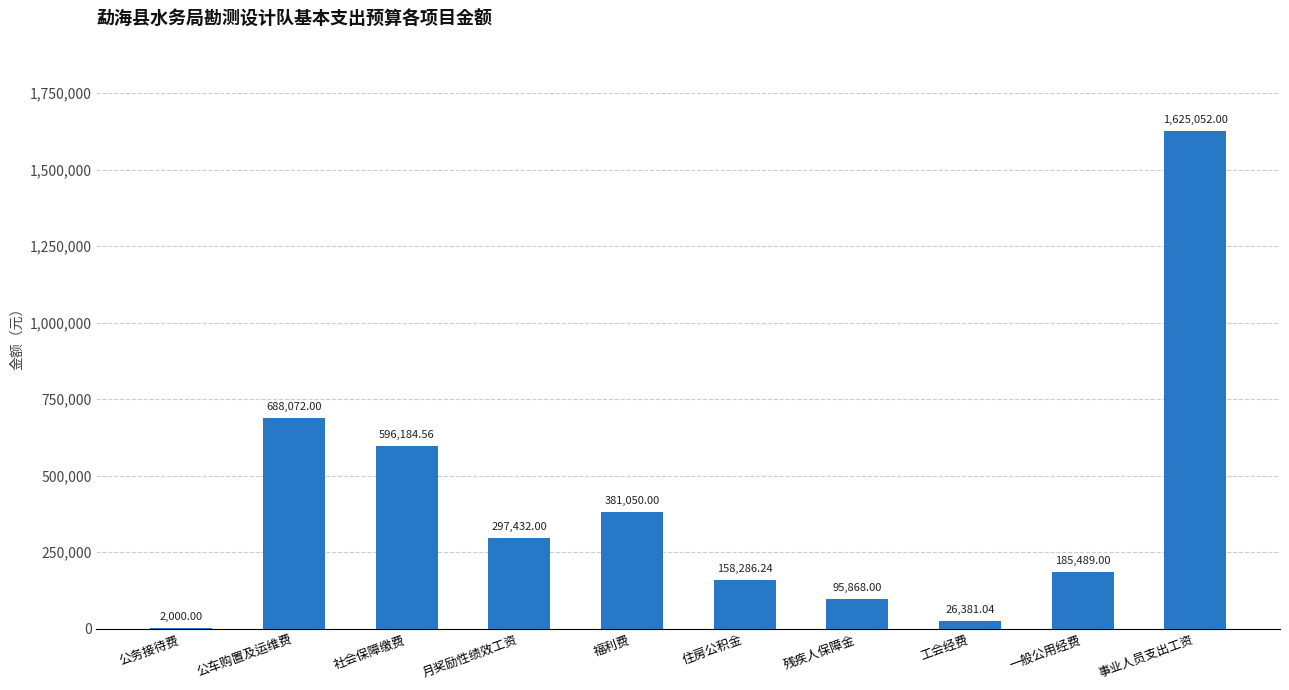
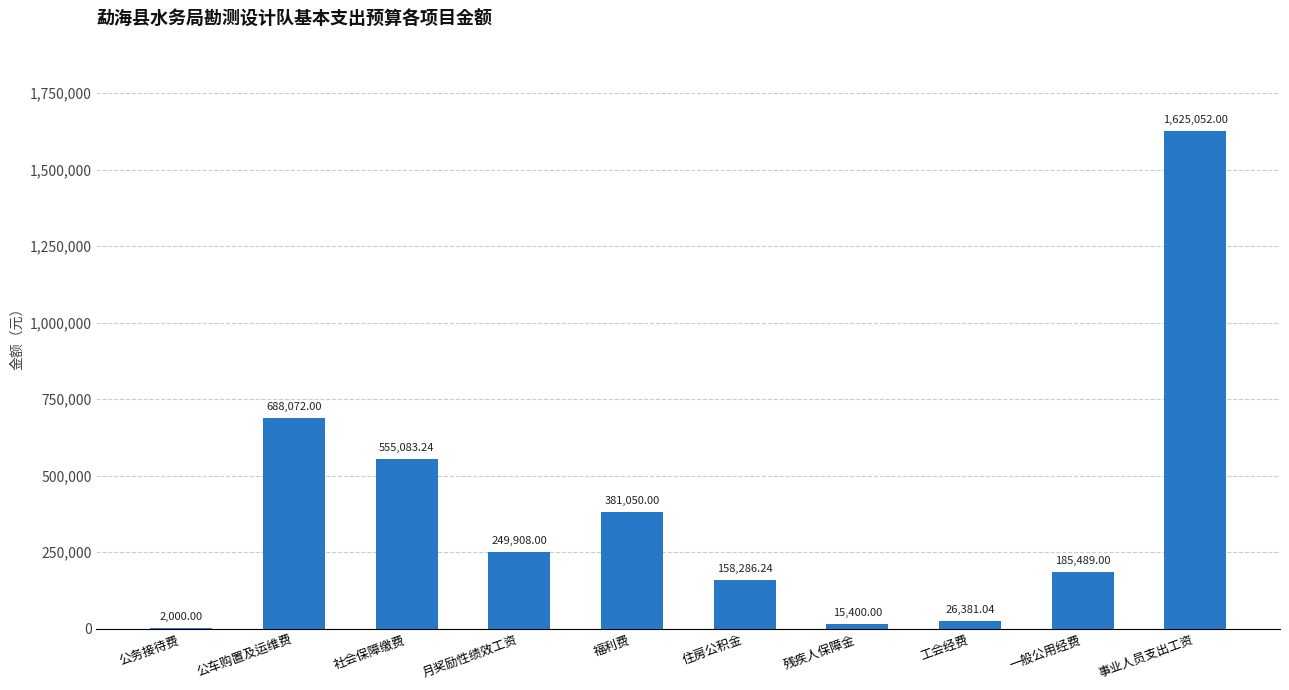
  {
    "公务接待费": "2,000.00",
    "公车购置及运维费": "688,072.00",
-   "社会保障缴费": "596,184.56",
-   "月奖励性绩效工资": "297,432.00",
+   "社会保障缴费": "555,083.24",
+   "月奖励性绩效工资": "249,908.00",
    "福利费": "381,050.00",
    "住房公积金": "158,286.24",
-   "残疾人保障金": "95,868.00",
+   "残疾人保障金": "15,400.00",
    "工会经费": "26,381.04",
    "一般公用经费": "185,489.00",
    "事业人员支出工资": "1,625,052.00"
  }
